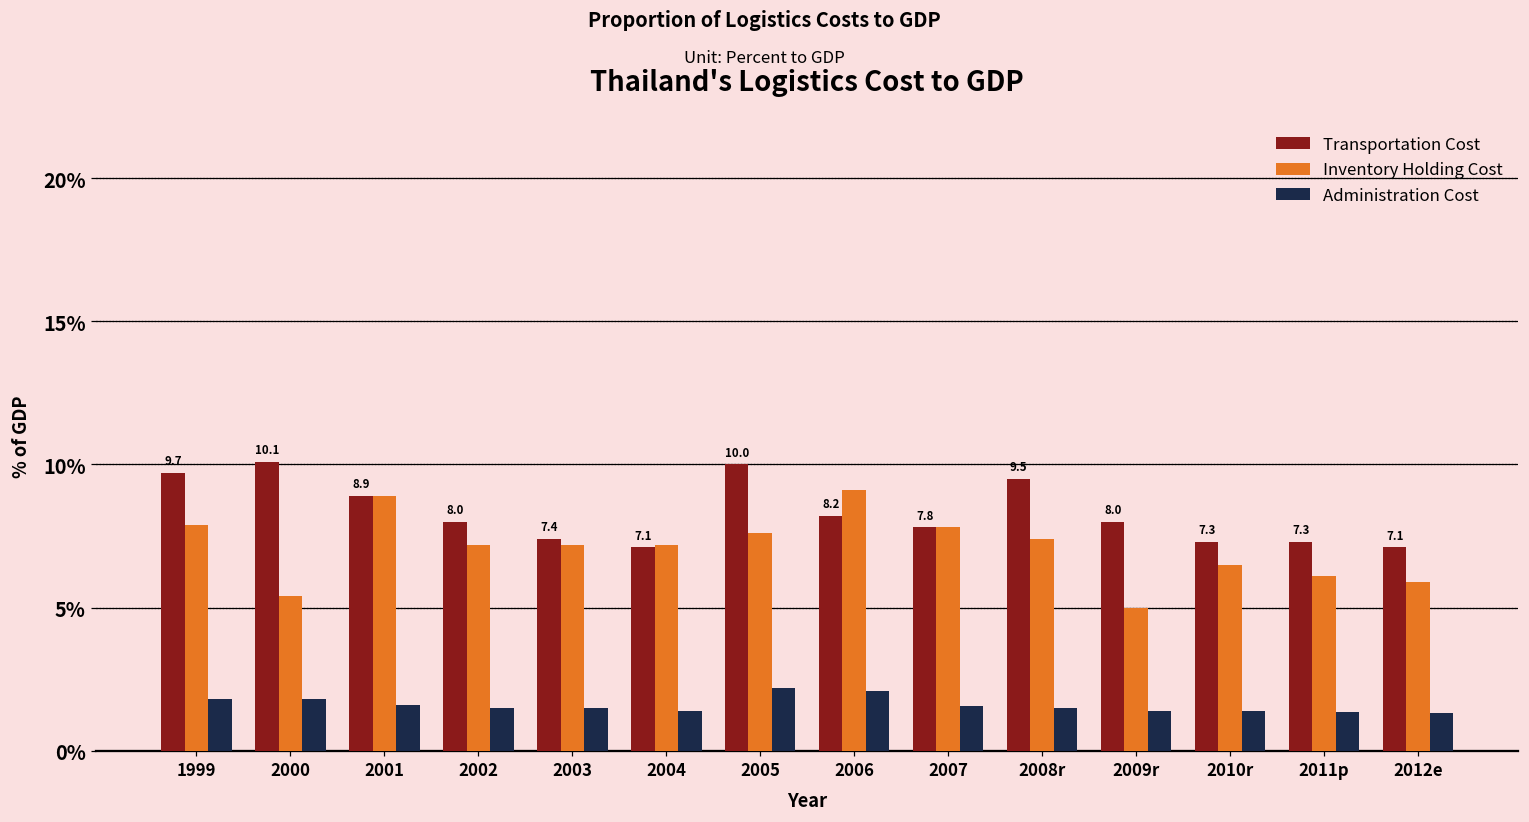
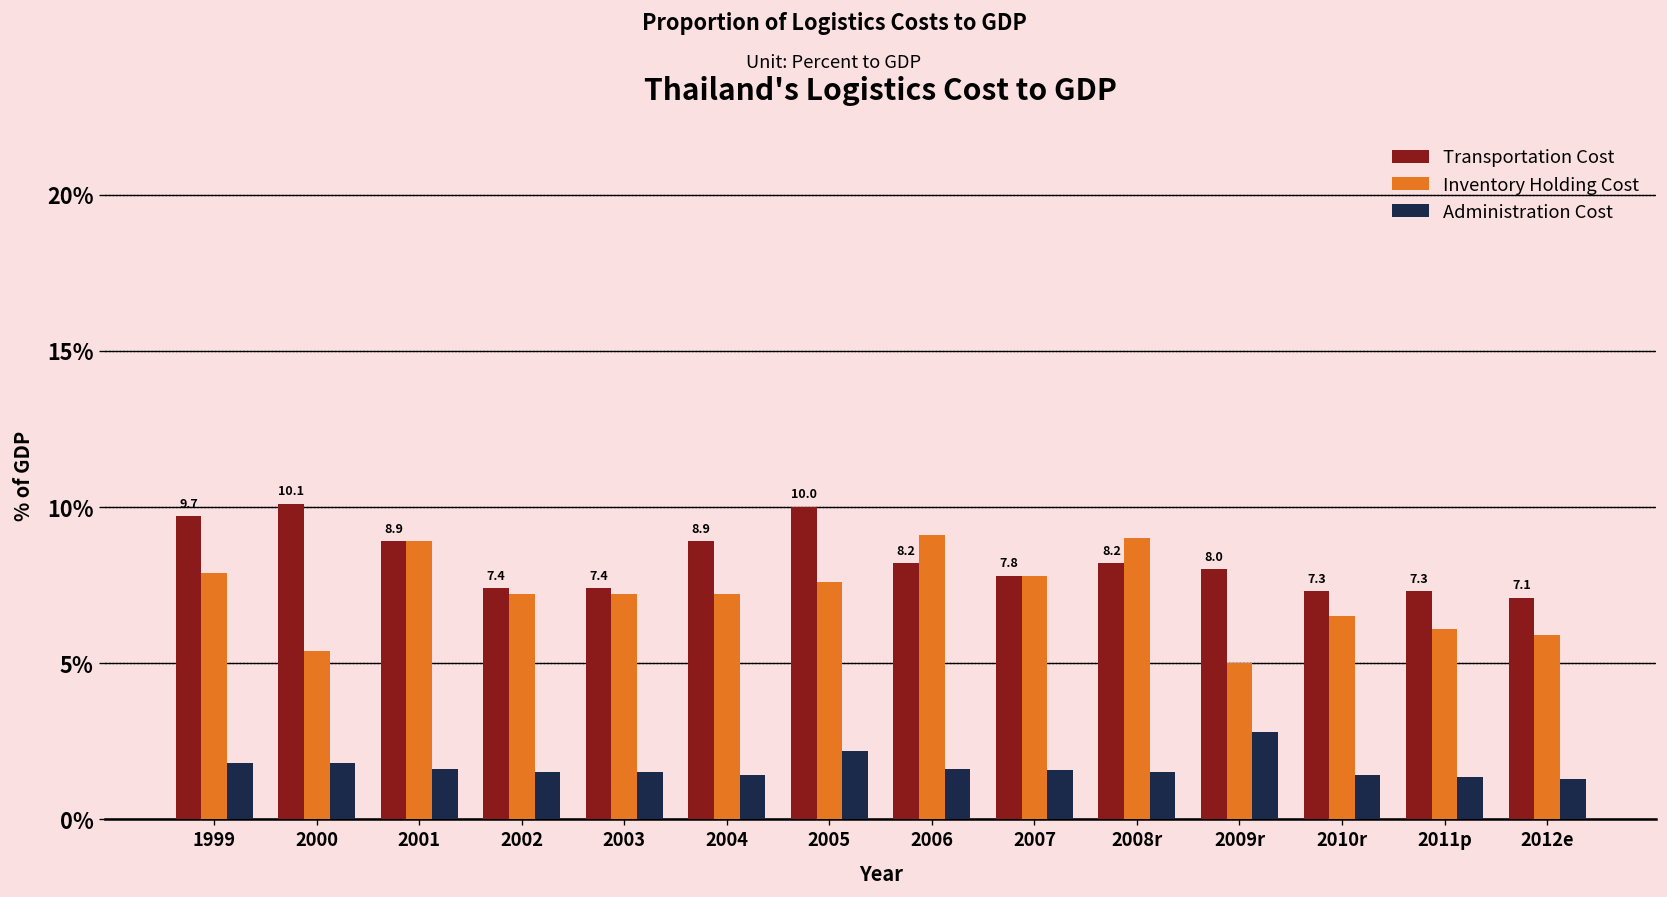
  {
    "Transportation Cost": {
      "1999": "9.7",
      "2000": "10.1",
      "2001": "8.9",
-     "2002": "8.0",
+     "2002": "7.4",
      "2003": "7.4",
-     "2004": "7.1",
+     "2004": "8.9",
      "2005": "10.0",
      "2006": "8.2",
      "2007": "7.8",
-     "2008r": "9.5",
+     "2008r": "8.2",
      "2009r": "8.0",
      "2010r": "7.3",
      "2011p": "7.3",
      "2012e": "7.1"
    },
    "Inventory Holding Cost": {
      "1999": "7.9%",
      "2000": "5.4%",
      "2002": "7.2%",
      "2003": "7.2%",
      "2004": "7.2%",
      "2005": "7.6%",
      "2006": "9.1%",
-     "2008r": "7.4%",
+     "2008r": "9.0%",
      "2009r": "5.0%",
      "2010r": "6.5%",
      "2011p": "6.1%",
      "2012e": "5.9%"
    },
    "Administration Cost": {
      "1999": "1.8%",
      "2000": "1.8%",
      "2001": "1.6%",
      "2002": "1.5%",
      "2003": "1.5%",
      "2004": "1.4%",
      "2005": "2.2%",
-     "2006": "2.1%",
+     "2006": "1.6%",
      "2007": "1.6%",
      "2008r": "1.5%",
-     "2009r": "1.4%",
+     "2009r": "2.8%",
      "2010r": "1.4%",
      "2011p": "1.3%",
      "2012e": "1.3%"
    }
  }
